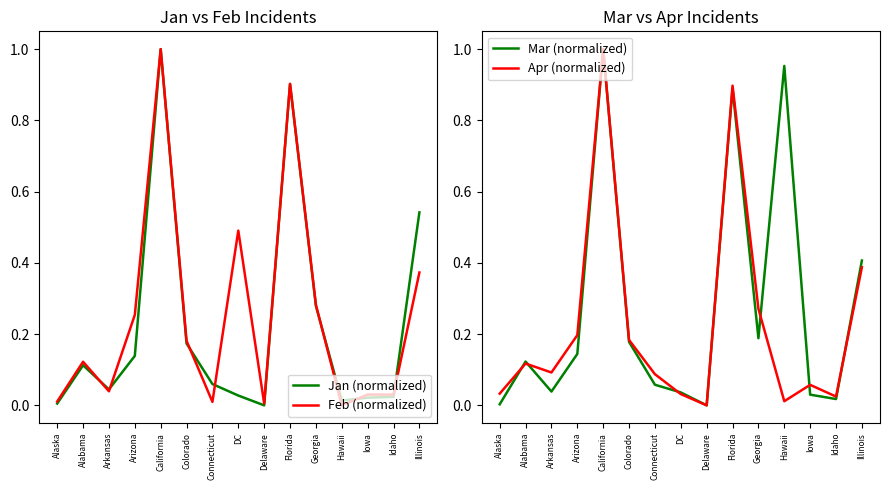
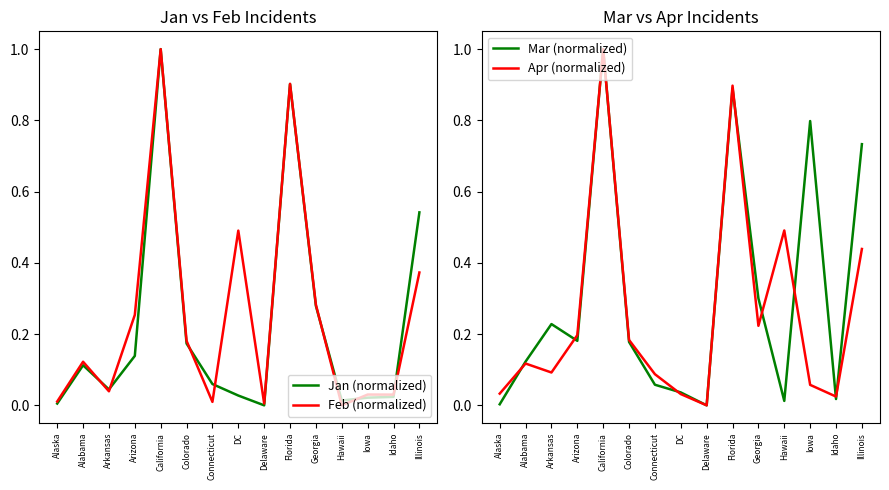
  {
    "Jan vs Feb Incidents": {
      "Jan (normalized)": {
        "Alabama": 0.11,
        "Arizona": 0.14,
        "Colorado": 0.17,
        "Connecticut": 0.06,
        "DC": 0.03,
        "Illinois": 0.54
      },
      "Feb (normalized)": {
        "Alabama": 0.12,
        "Arizona": 0.25,
        "Colorado": 0.18,
        "Connecticut": 0.01,
        "DC": 0.49,
        "Illinois": 0.37
      }
    },
    "Mar vs Apr Incidents": {
      "Mar (normalized)": {
        "Alaska": 0.00,
-       "Arkansas": 0.04,
-       "Arizona": 0.14,
+       "Arkansas": 0.23,
+       "Arizona": 0.18,
        "Connecticut": 0.06,
        "Florida": 0.89,
-       "Georgia": 0.19,
-       "Hawaii": 0.95,
-       "Iowa": 0.03,
-       "Illinois": 0.41
+       "Georgia": 0.30,
+       "Hawaii": 0.01,
+       "Iowa": 0.80,
+       "Illinois": 0.73
      },
      "Apr (normalized)": {
        "Alaska": 0.03,
        "Arkansas": 0.09,
        "Arizona": 0.20,
        "Connecticut": 0.09,
        "Florida": 0.90,
-       "Georgia": 0.27,
-       "Hawaii": 0.01,
+       "Georgia": 0.22,
+       "Hawaii": 0.49,
        "Iowa": 0.06,
-       "Illinois": 0.39
+       "Illinois": 0.44
      }
    }
  }
